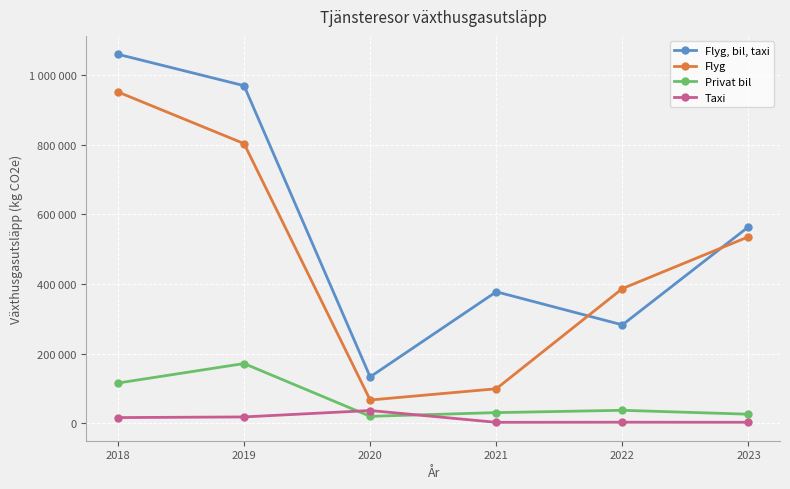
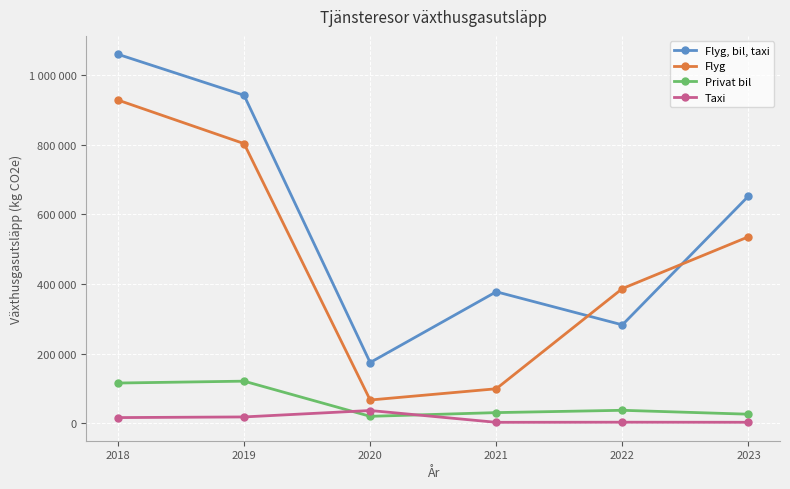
  {
    "Flyg, bil, taxi": {
      "2018": 1060000,
-     "2019": 970000,
-     "2020": 130000,
+     "2019": 940000,
+     "2020": 170000,
      "2021": 380000,
      "2022": 280000,
-     "2023": 560000
+     "2023": 650000
    },
    "Flyg": {
-     "2018": 950000,
+     "2018": 930000,
      "2019": 800000,
      "2020": 70000,
      "2021": 100000,
      "2022": 390000,
      "2023": 540000
    },
    "Privat bil": {
      "2018": 120000,
-     "2019": 170000,
+     "2019": 120000,
      "2020": 20000,
      "2021": 30000,
      "2022": 40000,
      "2023": 30000
    },
    "Taxi": {
      "2018": 20000,
      "2019": 20000,
      "2020": 40000,
      "2021": 0,
      "2022": 0,
      "2023": 0
    }
  }
